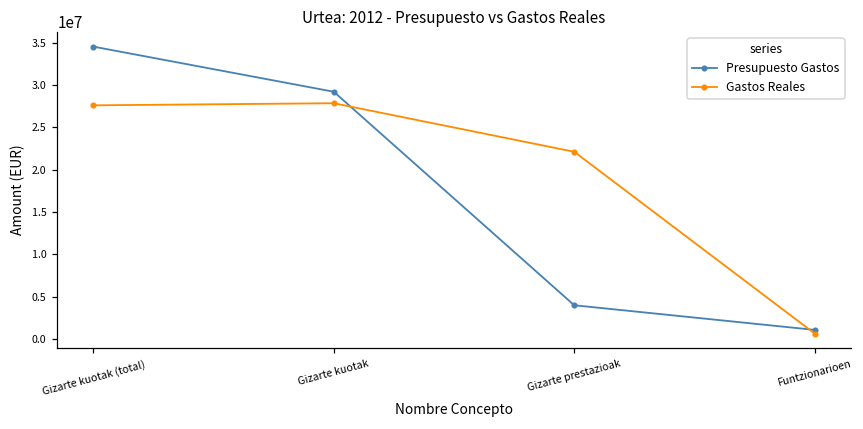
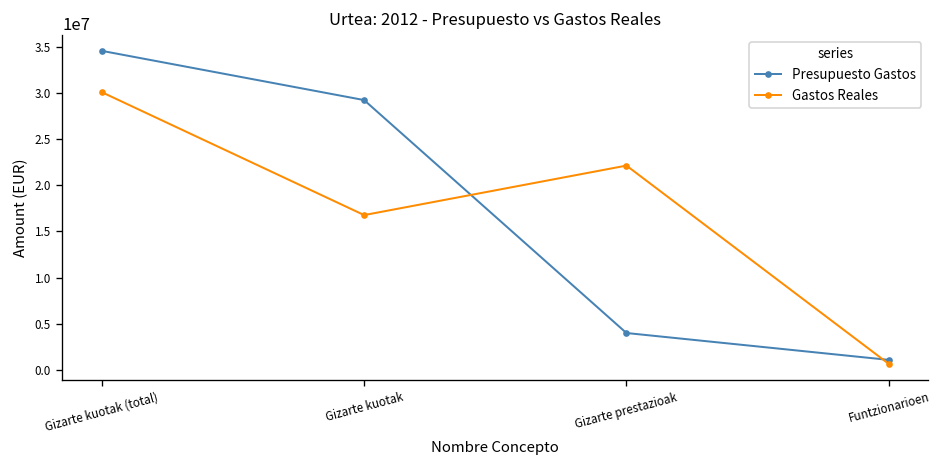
  {
    "Presupuesto Gastos": {
      "Gizarte kuotak (total)": 35000000,
      "Gizarte kuotak": 29000000,
      "Gizarte prestazioak": 4000000,
      "Funtzionarioen": 1000000
    },
    "Gastos Reales": {
-     "Gizarte kuotak (total)": 28000000,
-     "Gizarte kuotak": 28000000,
+     "Gizarte kuotak (total)": 30000000,
+     "Gizarte kuotak": 17000000,
      "Gizarte prestazioak": 22000000,
      "Funtzionarioen": 1000000
    }
  }
